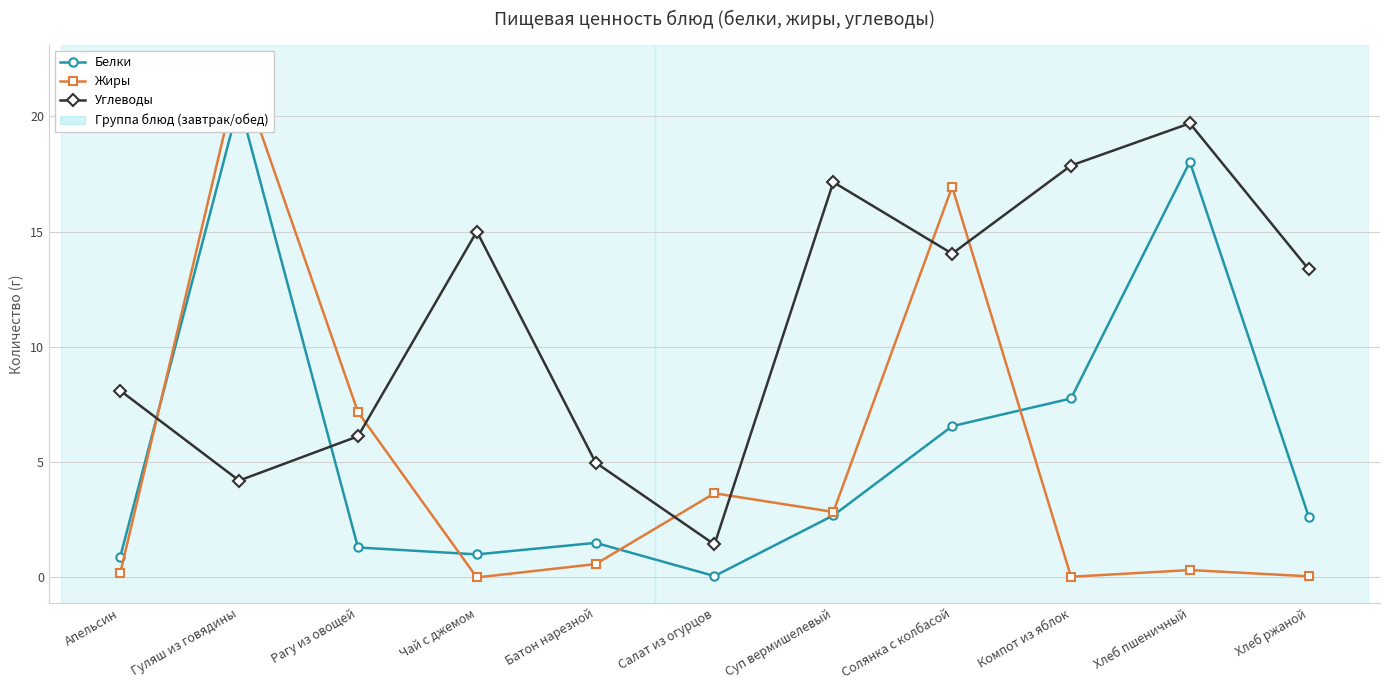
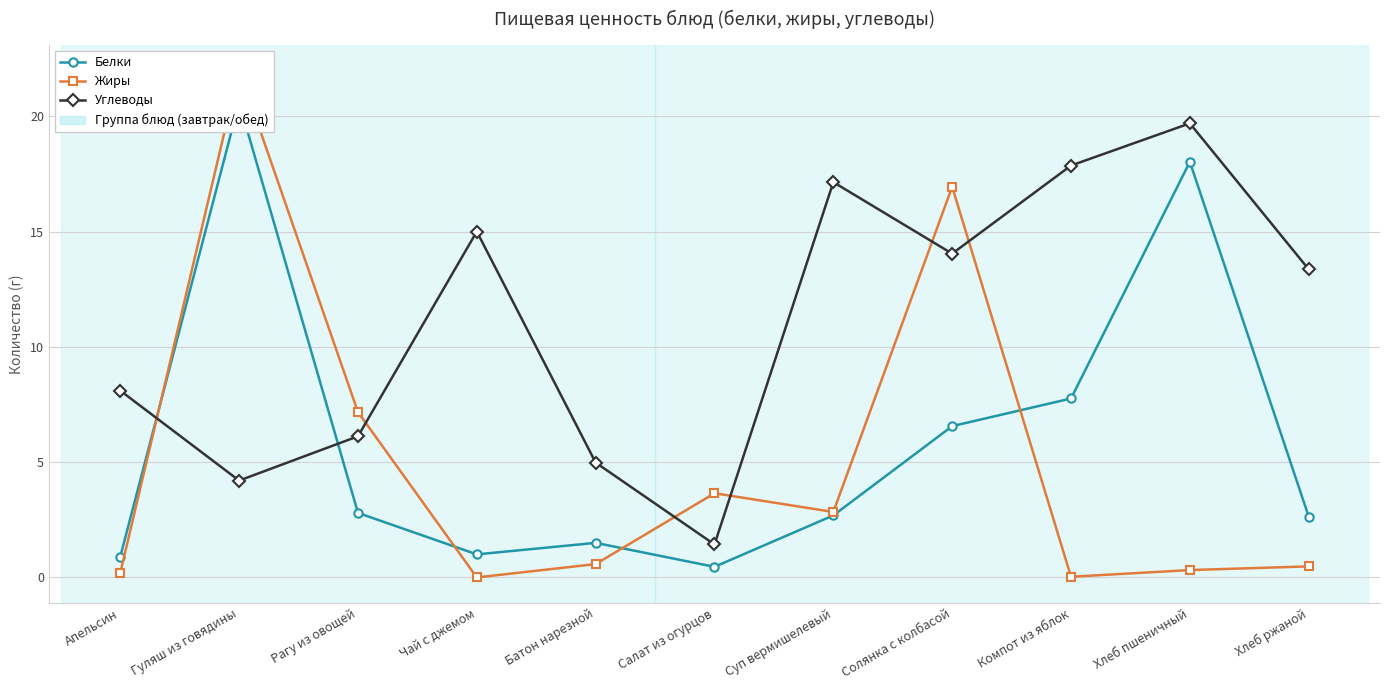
  {
    "Белки": {
      "Апельсин": 0.9,
-     "Рагу из овощей": 1.3,
+     "Рагу из овощей": 2.8,
      "Чай с джемом": 1.0,
      "Батон нарезной": 1.5,
-     "Салат из огурцов": 0.1,
+     "Салат из огурцов": 0.5,
      "Суп вермишелевый": 2.7,
      "Солянка с колбасой": 6.6,
      "Компот из яблок": 7.8,
      "Хлеб пшеничный": 18.0,
      "Хлеб ржаной": 2.6
    },
    "Жиры": {
      "Апельсин": 0.2,
      "Рагу из овощей": 7.2,
      "Чай с джемом": 0.0,
      "Батон нарезной": 0.6,
      "Салат из огурцов": 3.7,
      "Суп вермишелевый": 2.8,
      "Солянка с колбасой": 16.9,
      "Компот из яблок": 0.0,
      "Хлеб пшеничный": 0.3,
-     "Хлеб ржаной": 0.1
+     "Хлеб ржаной": 0.5
    },
    "Углеводы": {
      "Апельсин": 8.1,
      "Гуляш из говядины": 4.2,
      "Рагу из овощей": 6.1,
      "Чай с джемом": 15.0,
      "Батон нарезной": 5.0,
      "Салат из огурцов": 1.4,
      "Суп вермишелевый": 17.1,
      "Солянка с колбасой": 14.0,
      "Компот из яблок": 17.9,
      "Хлеб пшеничный": 19.7,
      "Хлеб ржаной": 13.4
    }
  }
